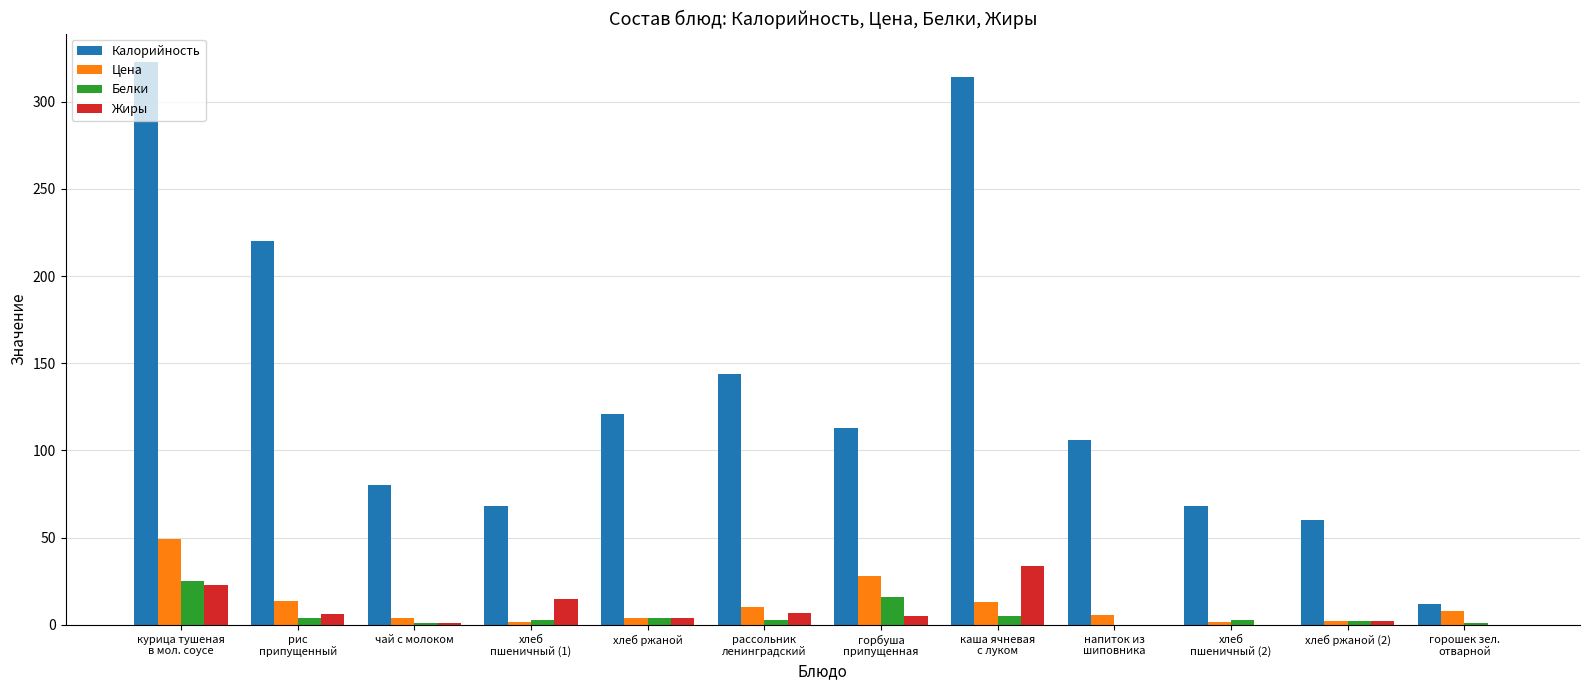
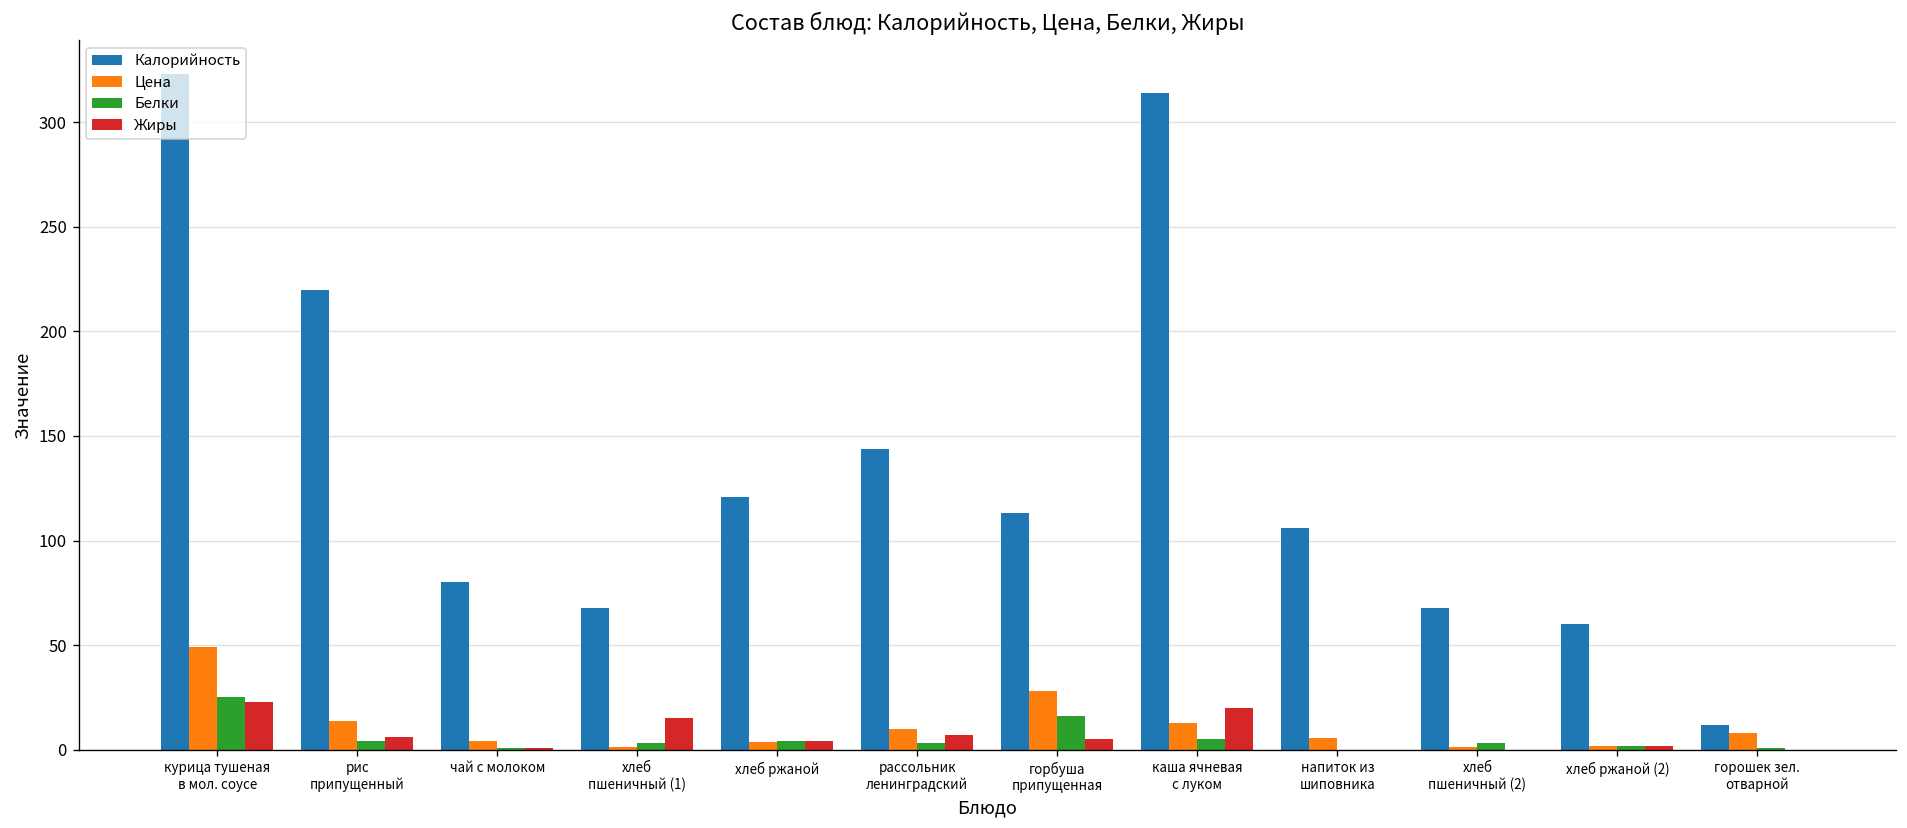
  {
    "Калорийность": {
      "рис припущенный": 220,
      "чай с молоком": 80,
      "хлеб пшеничный (1)": 68,
      "хлеб ржаной": 121,
      "рассольник ленинградский": 144,
      "горбуша припущенная": 113,
      "каша ячневая с луком": 314,
      "напиток из шиповника": 106,
      "хлеб пшеничный (2)": 68,
      "хлеб ржаной (2)": 60,
      "горошек зел. отварной": 12
    },
    "Цена": {
      "курица тушеная в мол. соусе": 49,
      "рис припущенный": 14,
      "чай с молоком": 4,
      "хлеб пшеничный (1)": 1,
      "хлеб ржаной": 4,
      "рассольник ленинградский": 10,
      "горбуша припущенная": 28,
      "каша ячневая с луком": 13,
      "напиток из шиповника": 5,
      "хлеб пшеничный (2)": 1,
      "хлеб ржаной (2)": 2,
      "горошек зел. отварной": 8
    },
    "Белки": {
      "курица тушеная в мол. соусе": 25,
      "рис припущенный": 4,
      "хлеб пшеничный (1)": 3,
      "хлеб ржаной": 4,
      "рассольник ленинградский": 3,
      "горбуша припущенная": 16,
      "каша ячневая с луком": 5,
      "напиток из шиповника": 0,
      "хлеб пшеничный (2)": 3,
      "хлеб ржаной (2)": 2
    },
    "Жиры": {
      "курица тушеная в мол. соусе": 23,
      "рис припущенный": 6,
      "хлеб пшеничный (1)": 15,
      "хлеб ржаной": 4,
      "рассольник ленинградский": 7,
      "горбуша припущенная": 5,
-     "каша ячневая с луком": 34,
+     "каша ячневая с луком": 20,
      "напиток из шиповника": 0,
      "хлеб пшеничный (2)": 0,
      "хлеб ржаной (2)": 2,
      "горошек зел. отварной": 0
    }
  }
